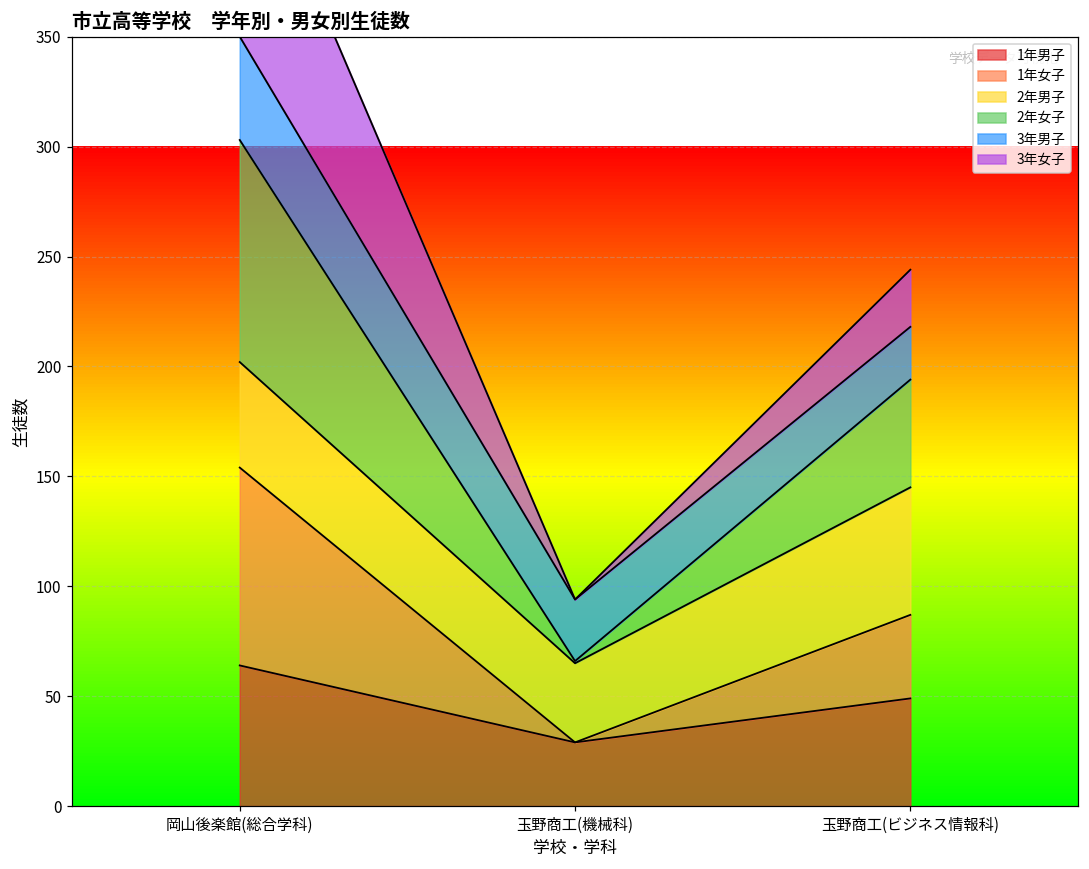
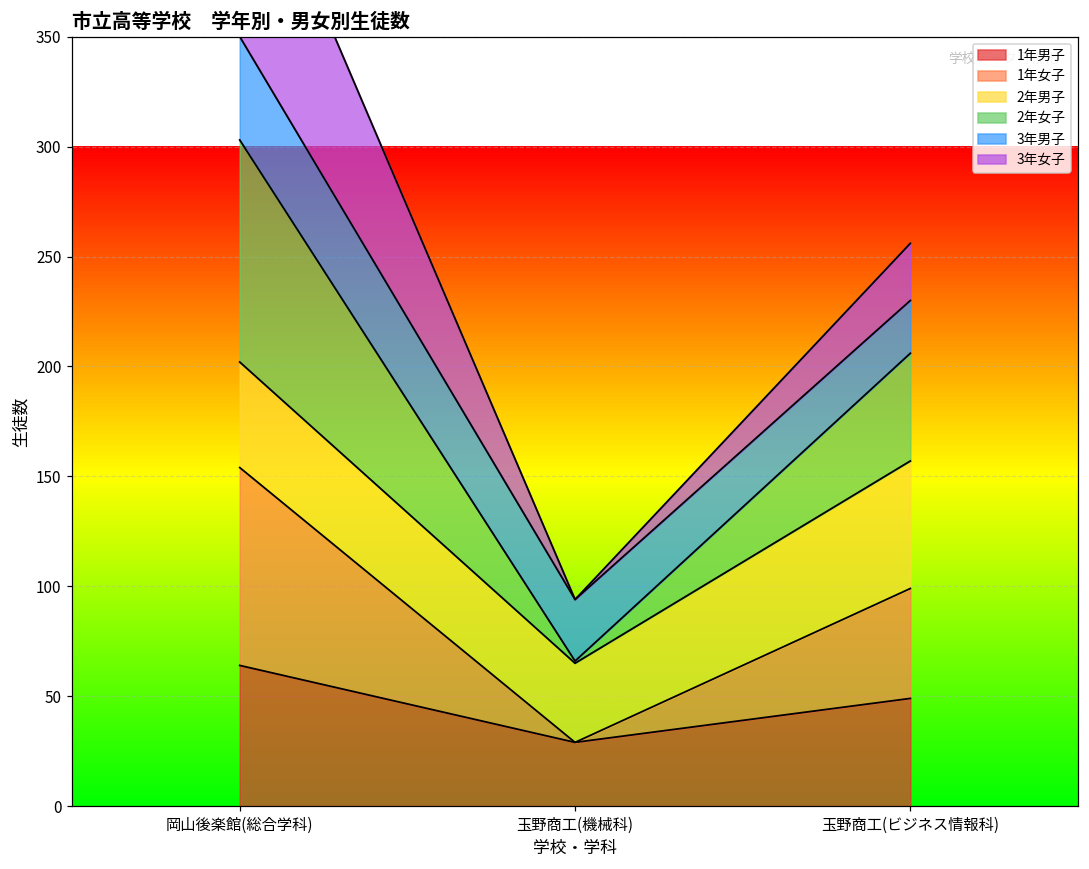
  {
    "1年男子": {
      "岡山後楽館(総合学科)": 64,
      "玉野商工(ビジネス情報科)": 49
    },
    "1年女子": {
      "岡山後楽館(総合学科)": 90,
-     "玉野商工(ビジネス情報科)": 38
+     "玉野商工(ビジネス情報科)": 50
    },
    "2年男子": {
      "岡山後楽館(総合学科)": 48,
      "玉野商工(ビジネス情報科)": 58
    },
    "2年女子": {
      "岡山後楽館(総合学科)": 101,
      "玉野商工(ビジネス情報科)": 49
    },
    "3年男子": {
      "岡山後楽館(総合学科)": 47,
      "玉野商工(ビジネス情報科)": 24
    },
    "3年女子": {
      "玉野商工(ビジネス情報科)": 26
    }
  }
